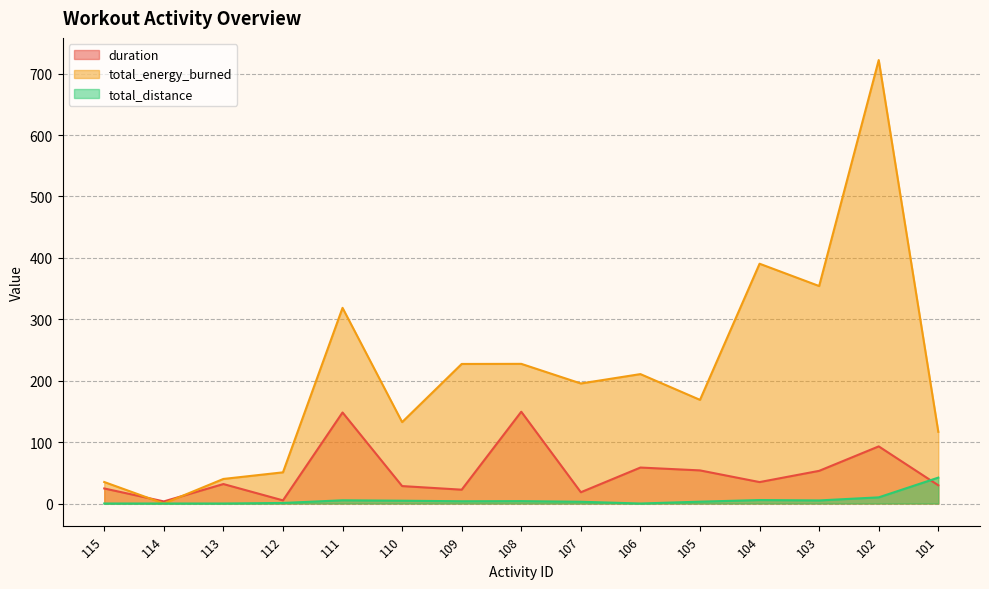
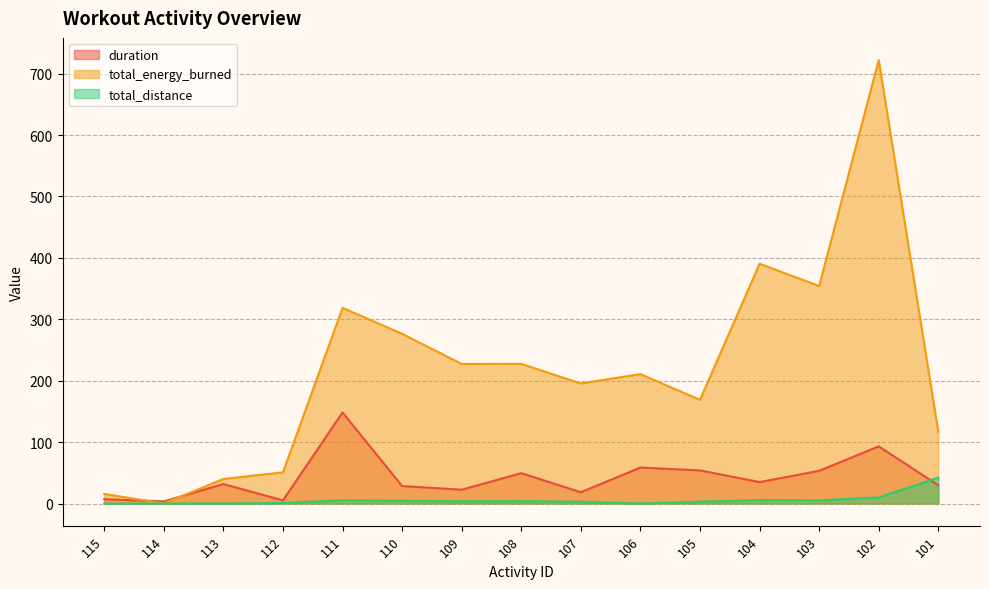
  {
    "duration": {
-     "115": 20,
+     "115": 10,
      "113": 30,
      "112": 10,
      "111": 150,
      "110": 30,
      "109": 20,
-     "108": 150,
+     "108": 50,
      "107": 20,
      "106": 60,
      "105": 50,
      "104": 30,
      "103": 50,
      "102": 90,
      "101": 30
    },
    "total_energy_burned": {
-     "115": 40,
+     "115": 20,
      "113": 40,
      "112": 50,
      "111": 320,
-     "110": 130,
+     "110": 280,
      "109": 230,
      "108": 230,
      "107": 200,
      "106": 210,
      "105": 170,
      "104": 390,
      "103": 350,
      "102": 720,
      "101": 120
    },
    "total_distance": {
      "115": 0,
      "113": 0,
      "112": 0,
      "111": 10,
      "110": 0,
      "109": 0,
      "108": 0,
      "107": 0,
      "106": 0,
      "105": 0,
      "104": 10,
      "103": 10,
      "102": 10,
      "101": 40
    }
  }
